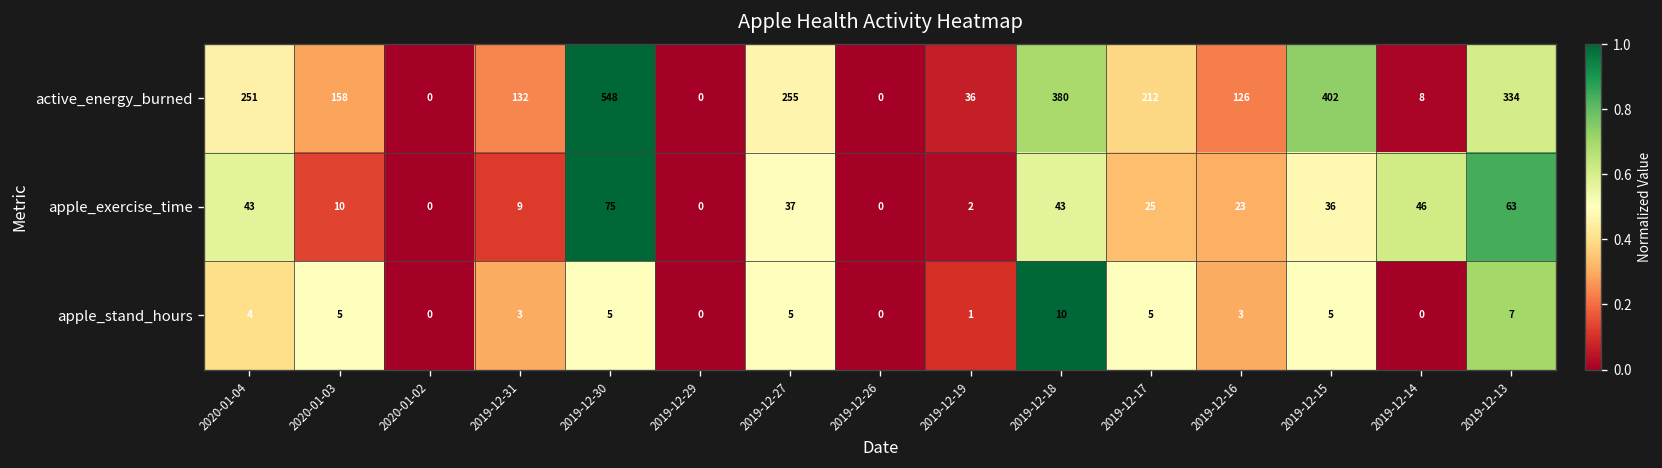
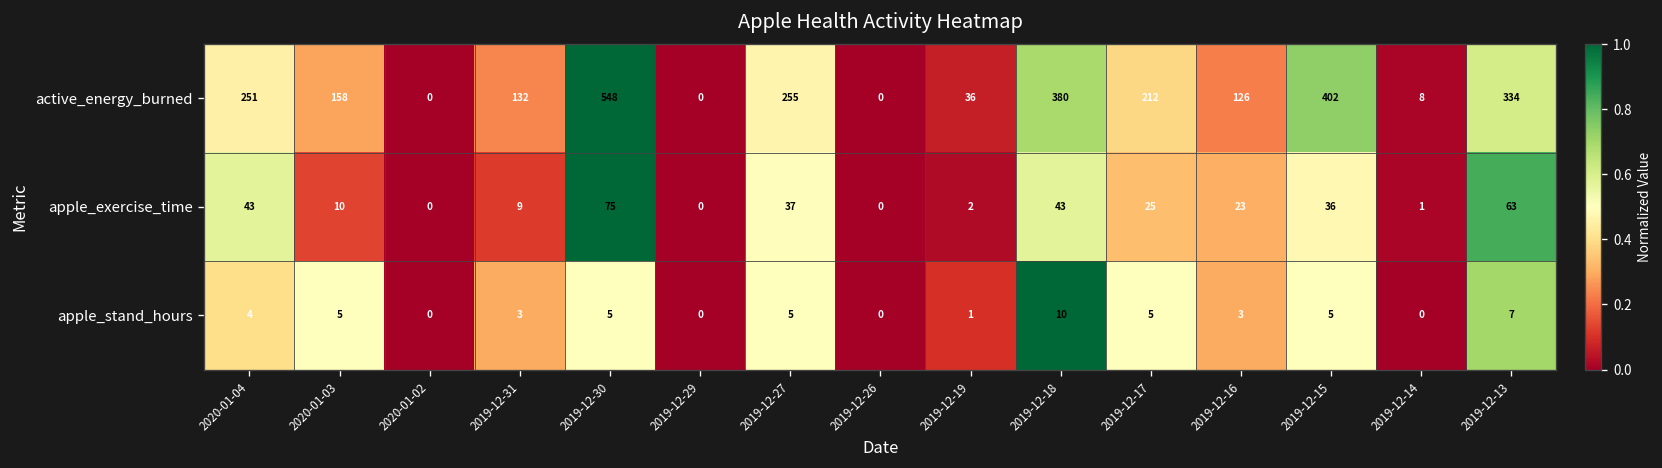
  {
    "active_energy_burned": {
      "2020-01-04": 251,
      "2020-01-03": 158,
      "2020-01-02": 0,
      "2019-12-31": 132,
      "2019-12-30": 548,
      "2019-12-29": 0,
      "2019-12-27": 255,
      "2019-12-26": 0,
      "2019-12-19": 36,
      "2019-12-18": 380,
      "2019-12-17": 212,
      "2019-12-16": 126,
      "2019-12-15": 402,
      "2019-12-14": 8,
      "2019-12-13": 334
    },
    "apple_exercise_time": {
      "2020-01-04": 43,
      "2020-01-03": 10,
      "2020-01-02": 0,
      "2019-12-31": 9,
      "2019-12-30": 75,
      "2019-12-29": 0,
      "2019-12-27": 37,
      "2019-12-26": 0,
      "2019-12-19": 2,
      "2019-12-18": 43,
      "2019-12-17": 25,
      "2019-12-16": 23,
      "2019-12-15": 36,
-     "2019-12-14": 46,
+     "2019-12-14": 1,
      "2019-12-13": 63
    },
    "apple_stand_hours": {
      "2020-01-04": 4,
      "2020-01-03": 5,
      "2020-01-02": 0,
      "2019-12-31": 3,
      "2019-12-30": 5,
      "2019-12-29": 0,
      "2019-12-27": 5,
      "2019-12-26": 0,
      "2019-12-19": 1,
      "2019-12-18": 10,
      "2019-12-17": 5,
      "2019-12-16": 3,
      "2019-12-15": 5,
      "2019-12-14": 0,
      "2019-12-13": 7
    }
  }
